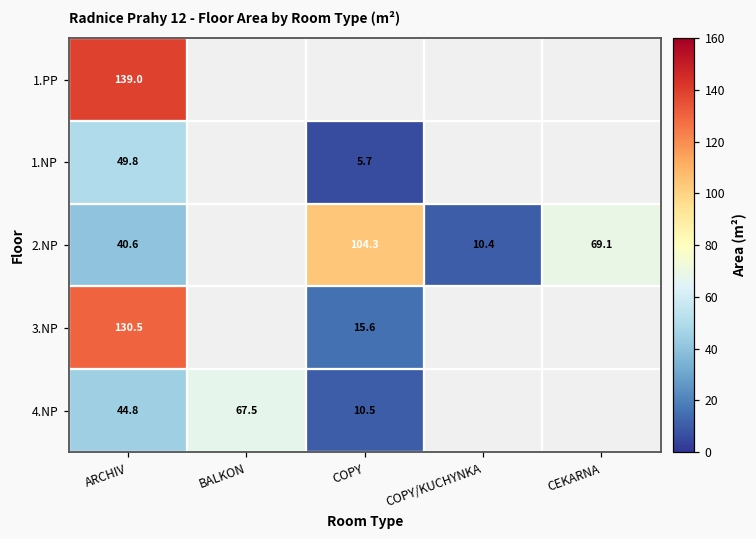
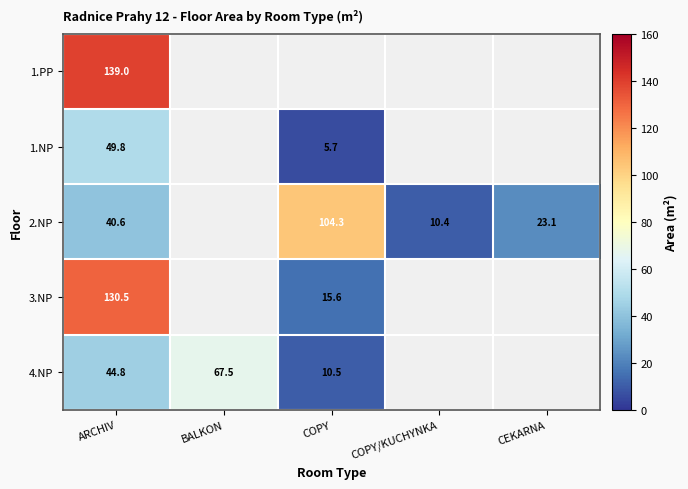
  {
    "1.PP": {
      "ARCHIV": 139.0
    },
    "1.NP": {
      "ARCHIV": 49.8,
      "COPY": 5.7
    },
    "2.NP": {
      "ARCHIV": 40.6,
      "COPY": 104.3,
      "COPY/KUCHYNKA": 10.4,
-     "CEKARNA": 69.1
+     "CEKARNA": 23.1
    },
    "3.NP": {
      "ARCHIV": 130.5,
      "COPY": 15.6
    },
    "4.NP": {
      "ARCHIV": 44.8,
      "BALKON": 67.5,
      "COPY": 10.5
    }
  }
